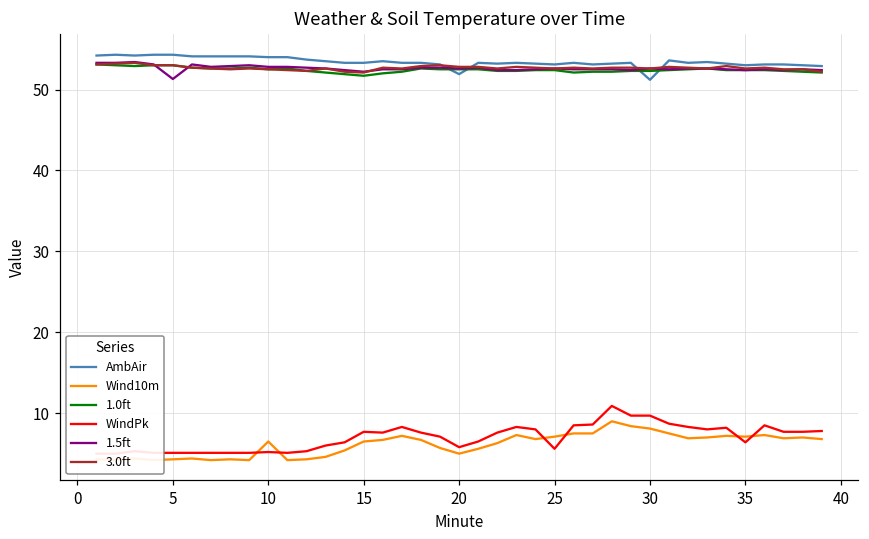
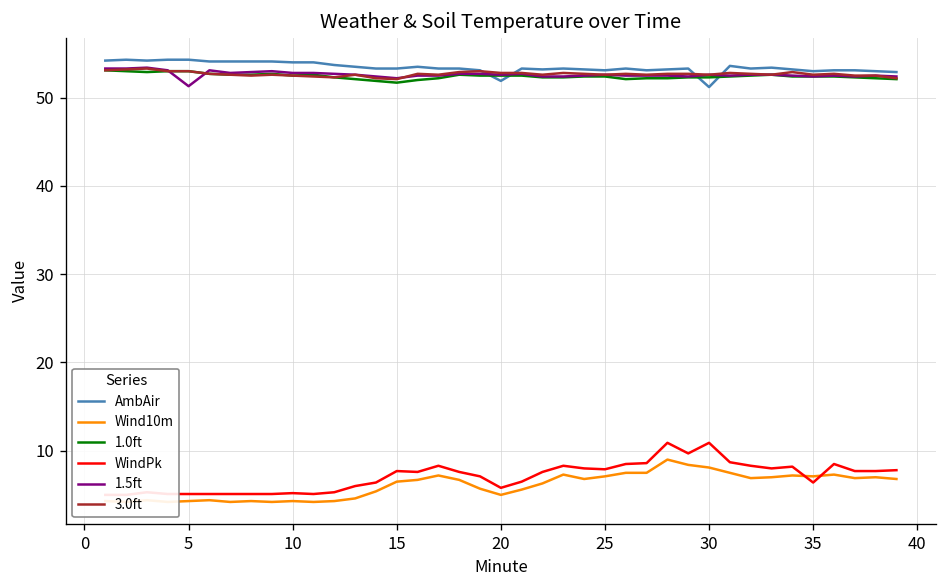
  {
    "AmbAir": {
      "5": 54,
      "10": 54,
      "15": 53,
      "20": 52,
      "25": 53,
      "30": 51,
      "35": 53
    },
    "Wind10m": {
      "5": 4,
-     "10": 7,
+     "10": 4,
      "15": 7,
      "20": 5,
      "25": 7,
      "30": 8,
      "35": 7
    },
    "1.0ft": {
      "15": 52
    },
    "WindPk": {
      "5": 5,
      "10": 5,
      "15": 8,
      "20": 6,
-     "25": 6,
-     "30": 10,
+     "25": 8,
+     "30": 11,
      "35": 6
    },
    "1.5ft": {
      "5": 51
    }
  }
